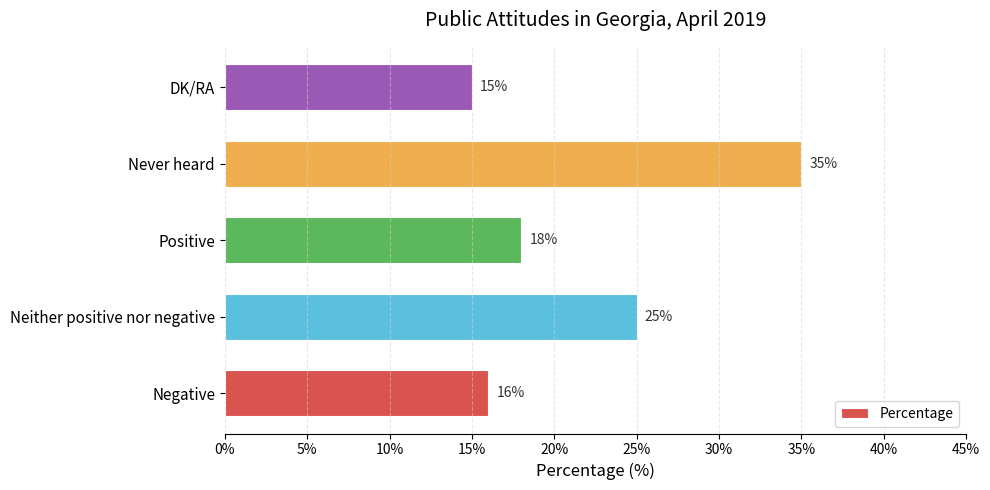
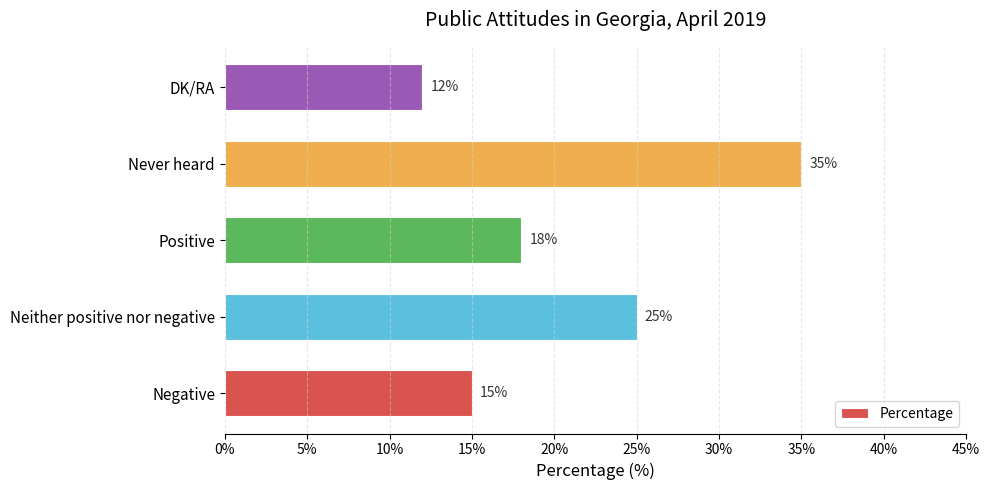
  {
-   "DK/RA": "15%",
+   "DK/RA": "12%",
    "Never heard": "35%",
    "Positive": "18%",
    "Neither positive nor negative": "25%",
-   "Negative": "16%"
+   "Negative": "15%"
  }
